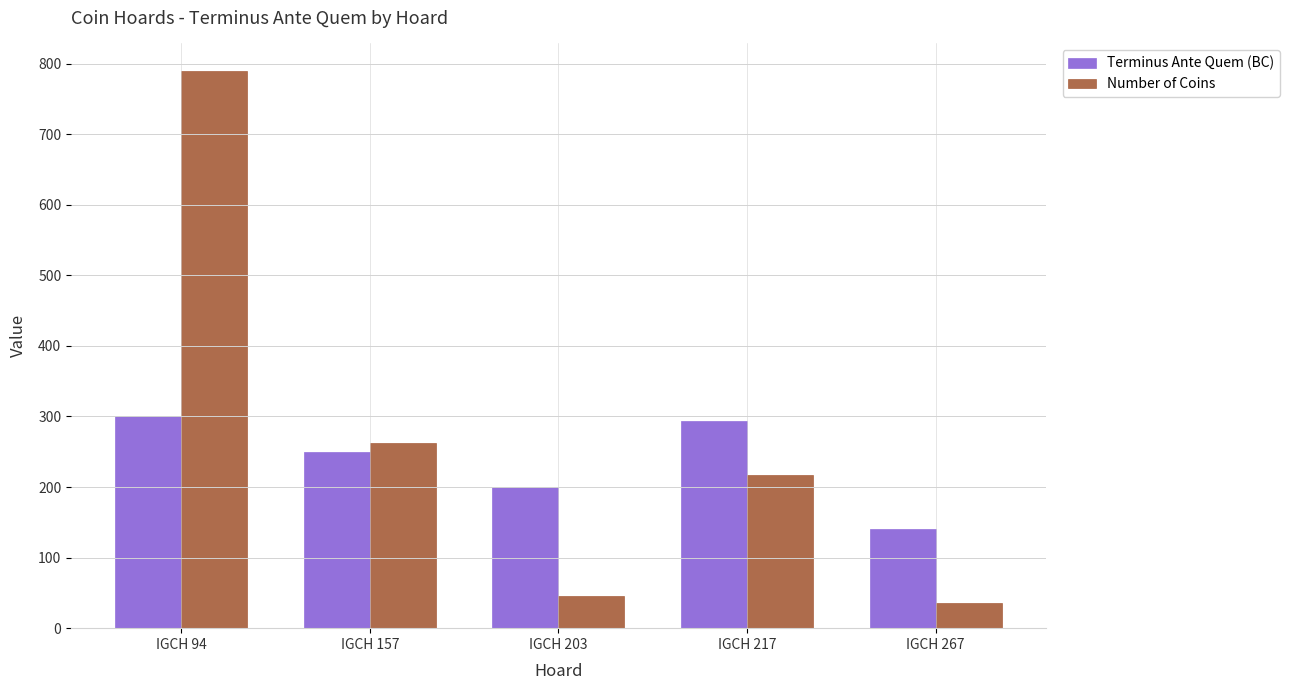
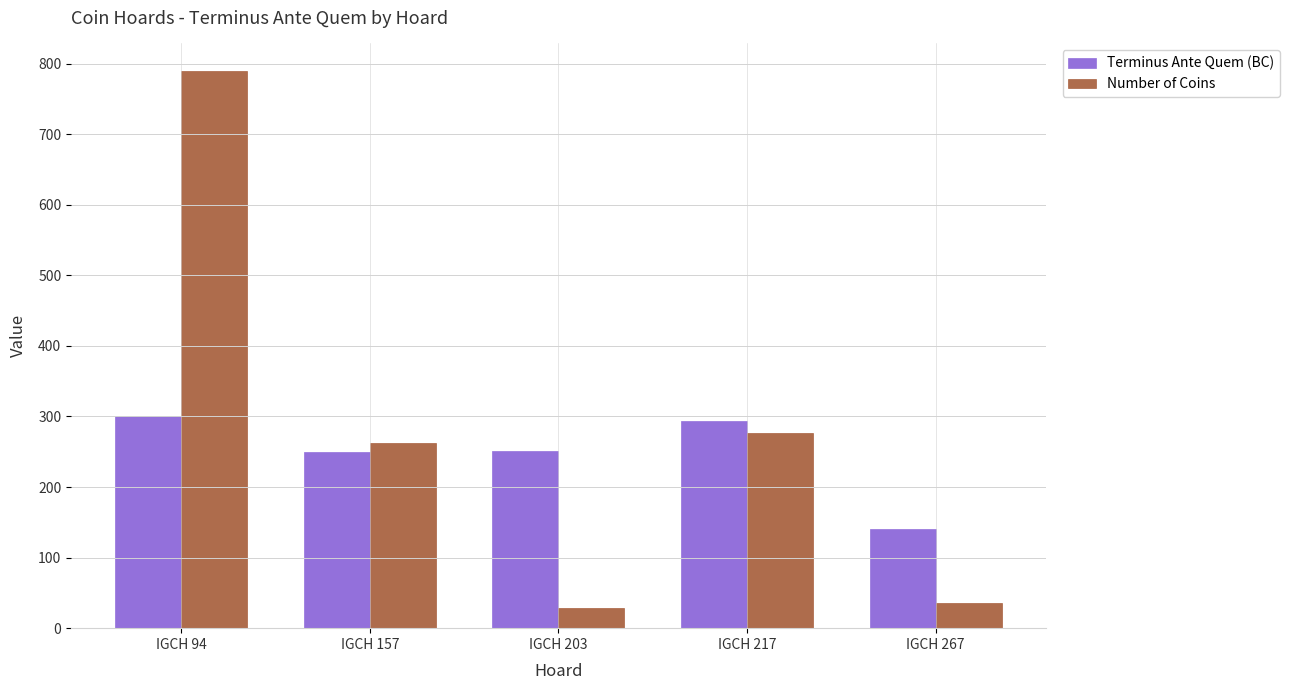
  {
    "Terminus Ante Quem (BC)": {
      "IGCH 94": 300,
      "IGCH 157": 250,
-     "IGCH 203": 200,
+     "IGCH 203": 250,
      "IGCH 217": 290,
      "IGCH 267": 140
    },
    "Number of Coins": {
      "IGCH 94": 790,
      "IGCH 157": 260,
-     "IGCH 203": 50,
-     "IGCH 217": 220,
+     "IGCH 203": 30,
+     "IGCH 217": 280,
      "IGCH 267": 40
    }
  }
